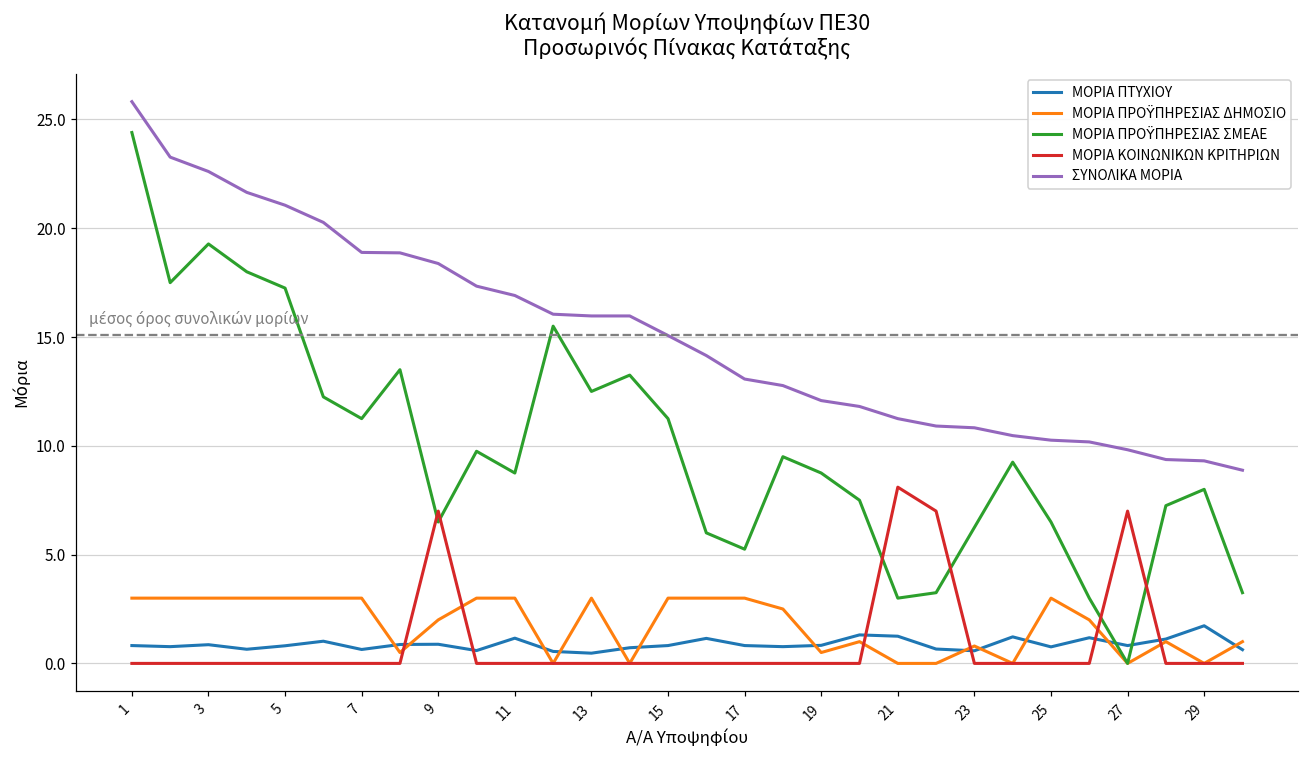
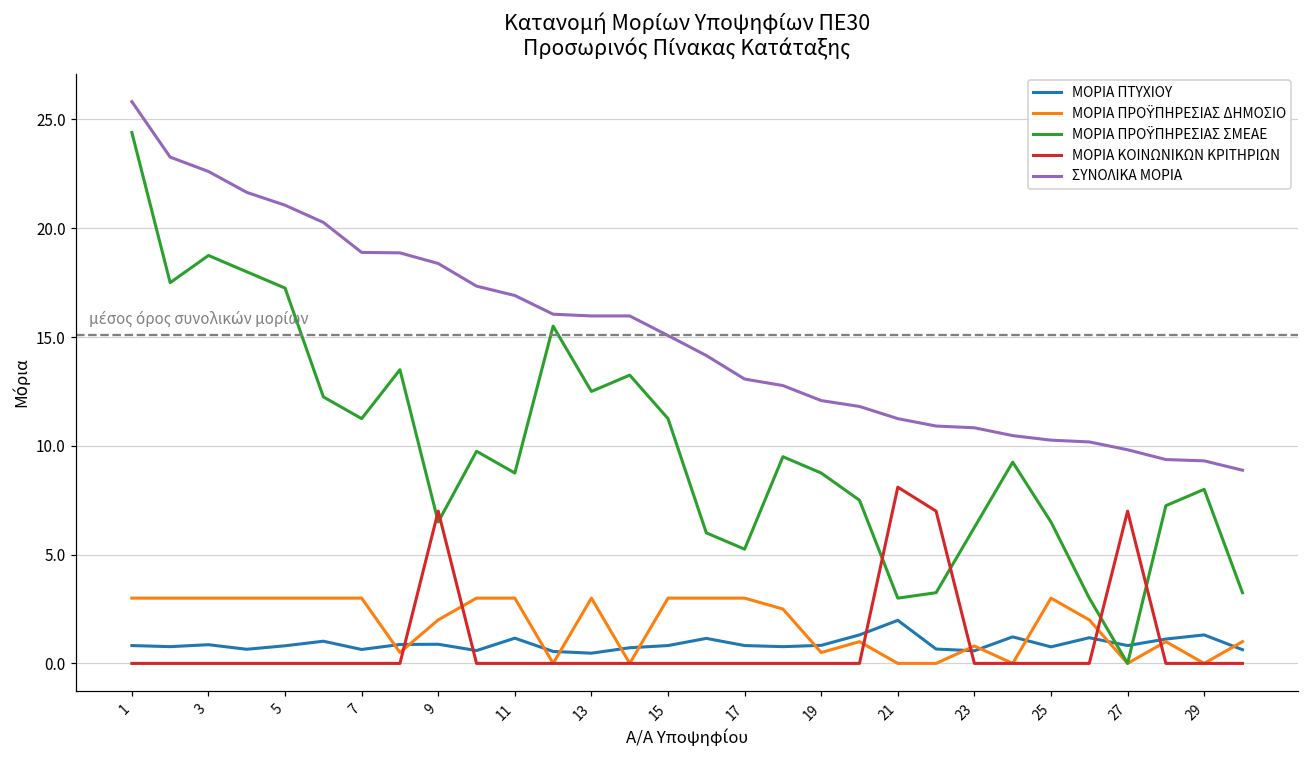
  {
    "ΜΟΡΙΑ ΠΤΥΧΙΟΥ": {
      "1": 0.8,
      "3": 0.9,
      "5": 0.8,
      "7": 0.6,
      "9": 0.9,
      "11": 1.2,
      "13": 0.5,
      "15": 0.8,
      "17": 0.8,
      "19": 0.8,
-     "21": 1.3,
+     "21": 2.0,
      "23": 0.6,
      "25": 0.8,
      "27": 0.8,
-     "29": 1.7
+     "29": 1.3
    },
    "ΜΟΡΙΑ ΠΡΟΫΠΗΡΕΣΙΑΣ ΔΗΜΟΣΙΟ": {
      "1": 3.0,
      "3": 3.0,
      "5": 3.0,
      "7": 3.0,
      "9": 2.0,
      "11": 3.0,
      "13": 3.0,
      "15": 3.0,
      "17": 3.0,
      "19": 0.5,
      "21": 0.0,
      "23": 0.8,
      "25": 3.0
    },
    "ΜΟΡΙΑ ΠΡΟΫΠΗΡΕΣΙΑΣ ΣΜΕΑΕ": {
      "1": 24.4,
-     "3": 19.3,
+     "3": 18.8,
      "5": 17.3,
      "7": 11.3,
      "9": 6.5,
      "11": 8.8,
      "13": 12.5,
      "15": 11.3,
      "17": 5.3,
      "19": 8.8,
      "21": 3.0,
      "23": 6.3,
      "25": 6.5,
      "29": 8.0
    },
    "ΜΟΡΙΑ ΚΟΙΝΩΝΙΚΩΝ ΚΡΙΤΗΡΙΩΝ": {
      "1": 0.0,
      "3": 0.0,
      "5": 0.0,
      "7": 0.0,
      "9": 7.0,
      "11": 0.0,
      "13": 0.0,
      "15": 0.0,
      "17": 0.0,
      "19": 0.0,
      "21": 8.1,
      "23": 0.0,
      "25": 0.0,
      "27": 7.0
    },
    "ΣΥΝΟΛΙΚΑ ΜΟΡΙΑ": {
      "1": 25.8,
      "3": 22.6,
      "5": 21.1,
      "7": 18.9,
      "9": 18.4,
      "11": 16.9,
      "13": 16.0,
      "15": 15.1,
      "17": 13.1,
      "19": 12.1,
      "21": 11.3,
      "23": 10.8,
      "25": 10.3,
      "27": 9.8,
      "29": 9.3
    }
  }
